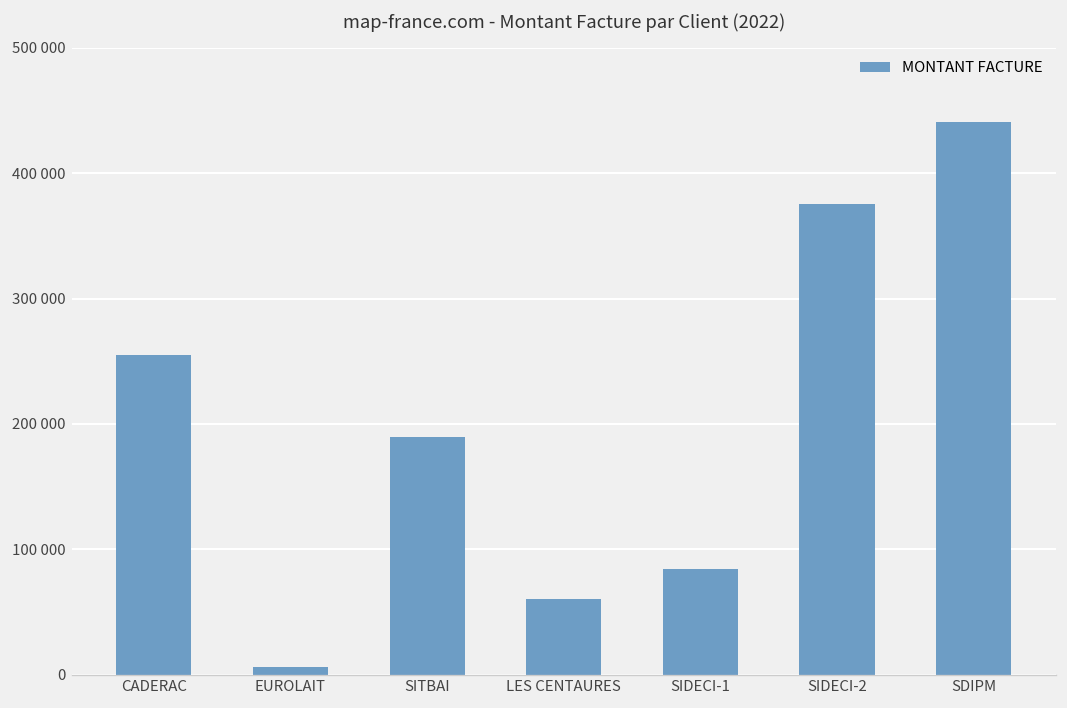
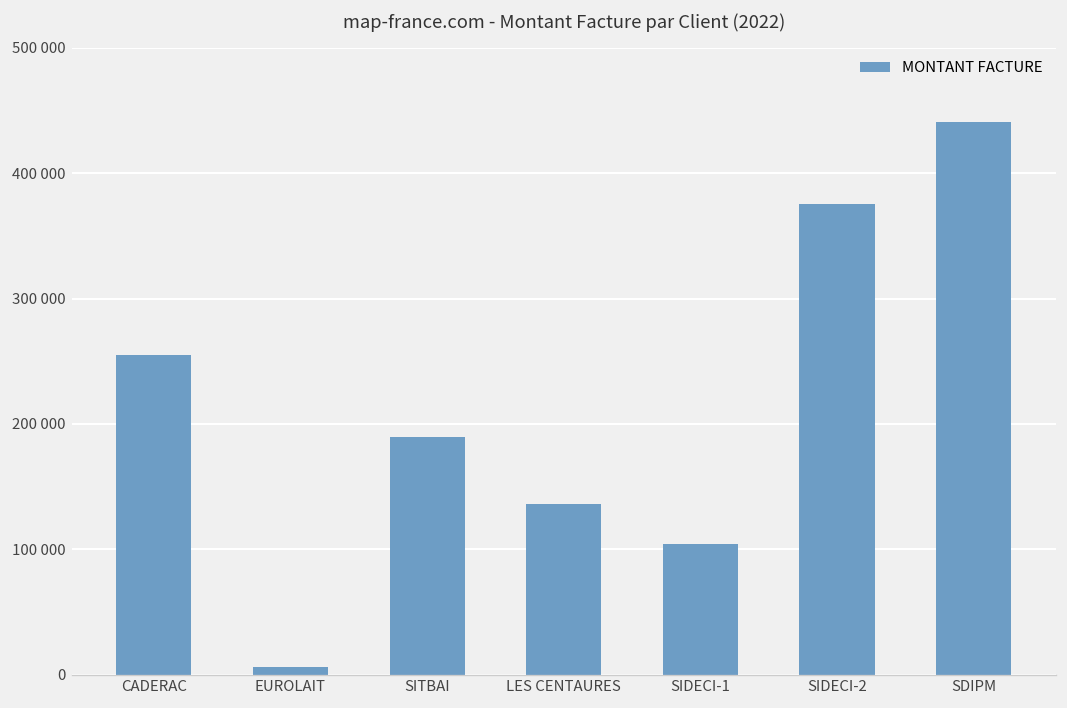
  {
    "CADERAC": 255000,
    "EUROLAIT": 6000,
    "SITBAI": 189000,
-   "LES CENTAURES": 60000,
-   "SIDECI-1": 84000,
+   "LES CENTAURES": 136000,
+   "SIDECI-1": 104000,
    "SIDECI-2": 375000,
    "SDIPM": 441000
  }
